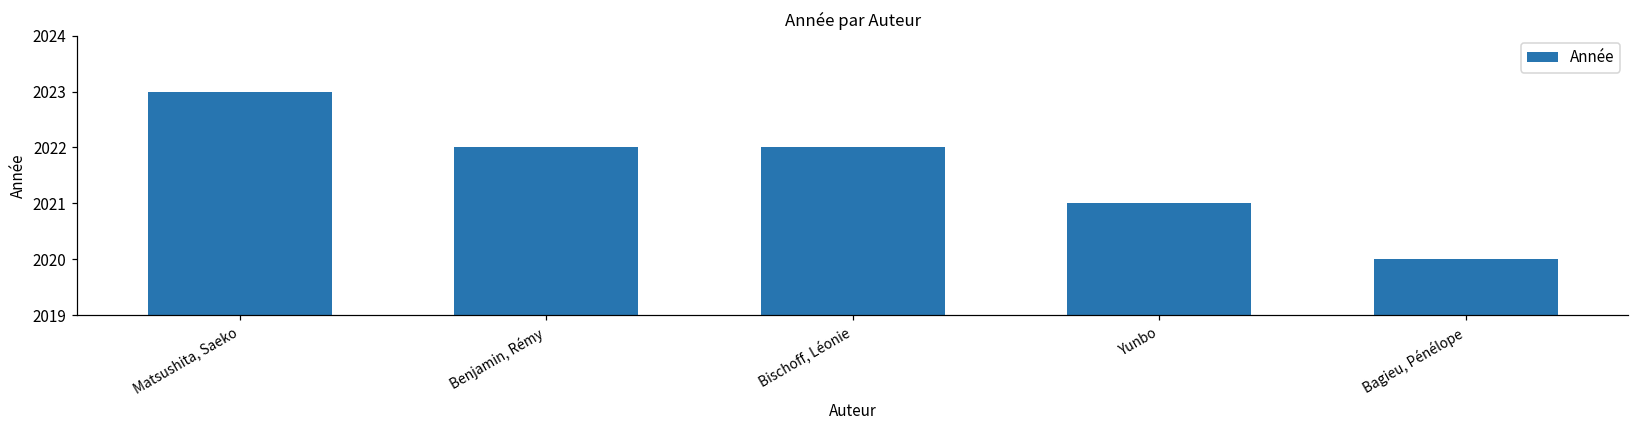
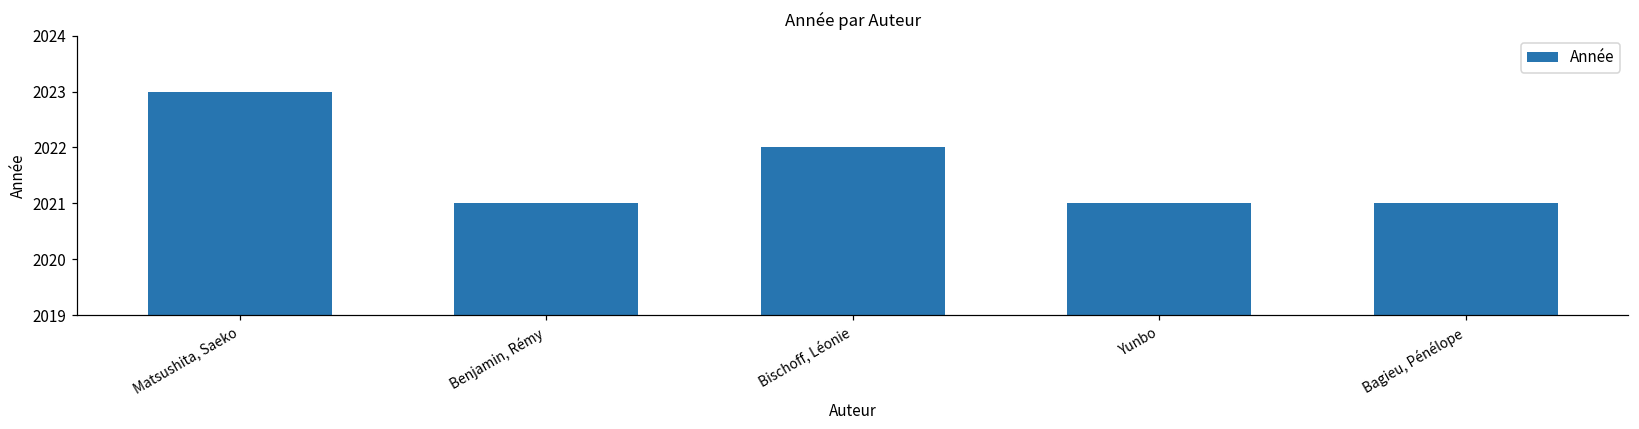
  {
    "Matsushita, Saeko": 2023,
-   "Benjamin, Rémy": 2022,
+   "Benjamin, Rémy": 2021,
    "Bischoff, Léonie": 2022,
    "Yunbo": 2021,
-   "Bagieu, Pénélope": 2020
+   "Bagieu, Pénélope": 2021
  }
